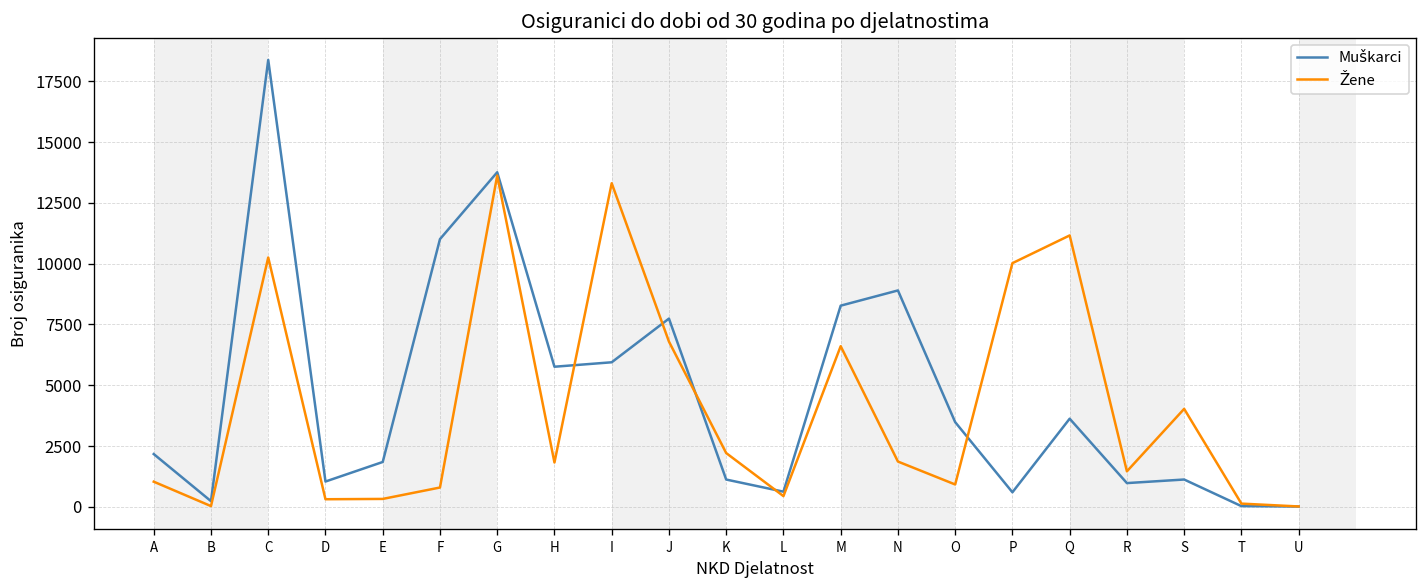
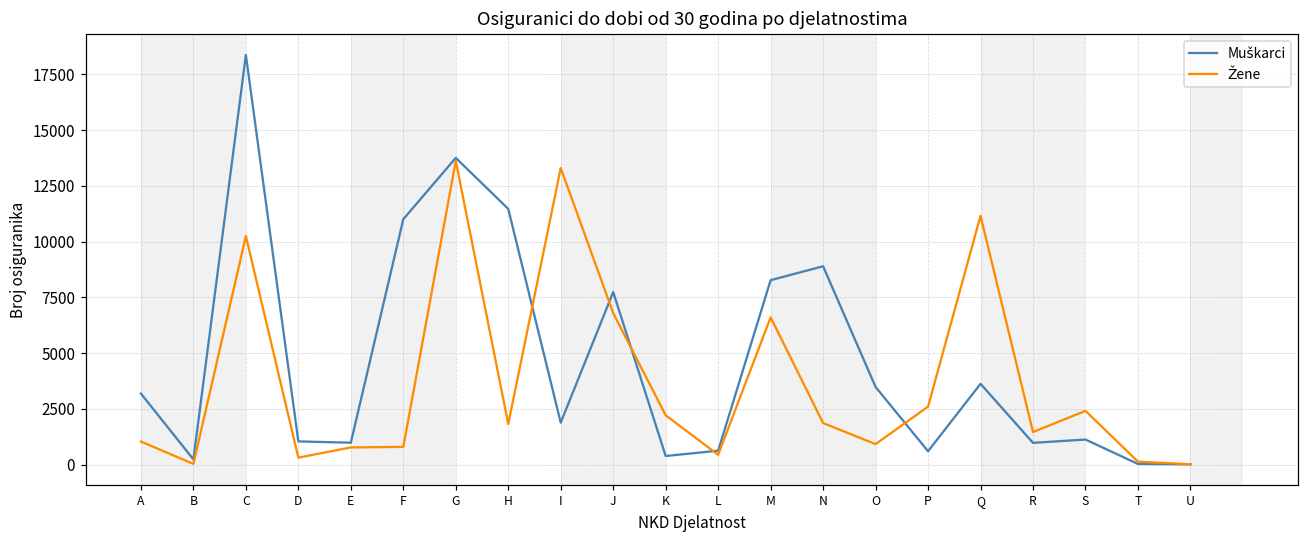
  {
    "Muškarci": {
-     "A": 2200,
+     "A": 3200,
      "B": 200,
      "C": 18400,
      "D": 1000,
-     "E": 1800,
+     "E": 1000,
      "F": 11000,
      "G": 13800,
-     "H": 5800,
-     "I": 5900,
+     "H": 11500,
+     "I": 1900,
      "J": 7700,
-     "K": 1100,
+     "K": 400,
      "L": 600,
      "M": 8300,
      "N": 8900,
      "O": 3500,
      "P": 600,
      "Q": 3600,
      "R": 1000,
      "S": 1100
    },
    "Žene": {
      "A": 1000,
      "B": 0,
      "C": 10300,
      "D": 300,
-     "E": 300,
+     "E": 800,
      "F": 800,
      "G": 13600,
      "H": 1800,
      "I": 13300,
      "J": 6800,
      "K": 2200,
      "L": 400,
      "M": 6600,
      "N": 1900,
      "O": 900,
-     "P": 10000,
+     "P": 2600,
      "Q": 11200,
      "R": 1500,
-     "S": 4000
+     "S": 2400
    }
  }
